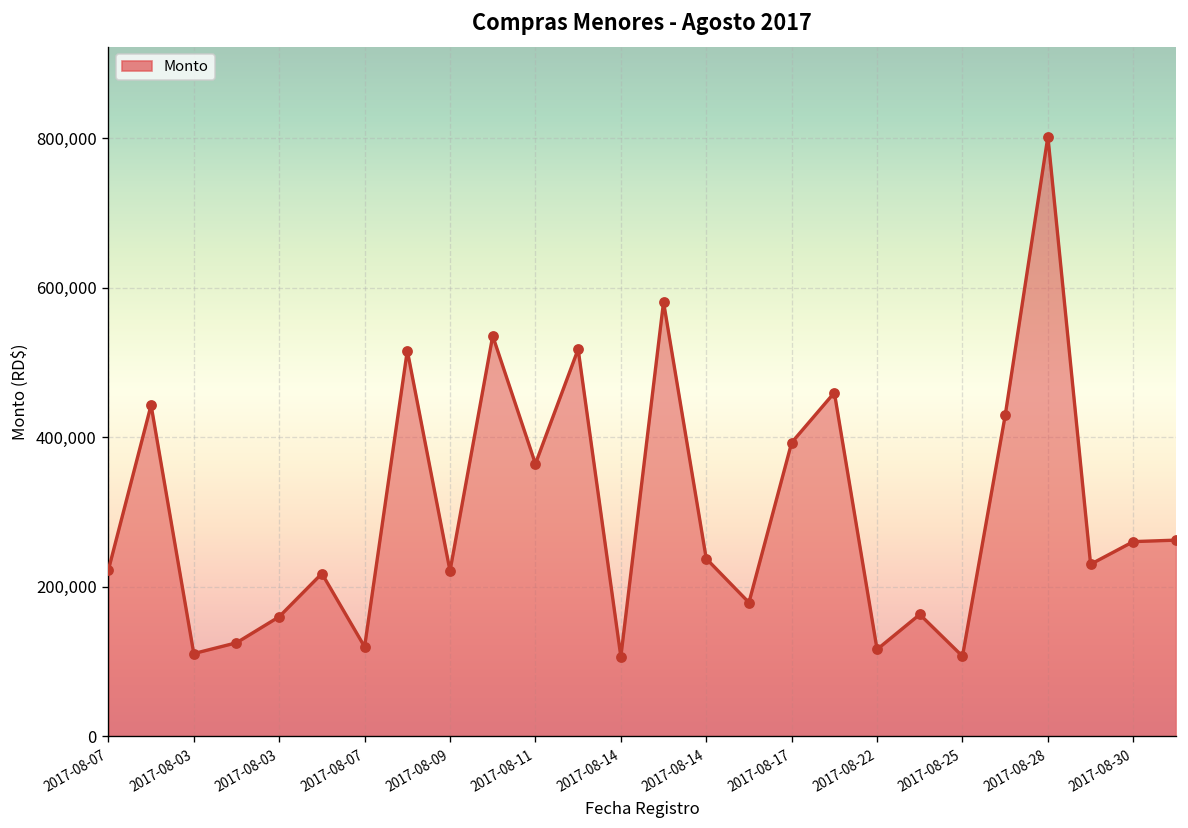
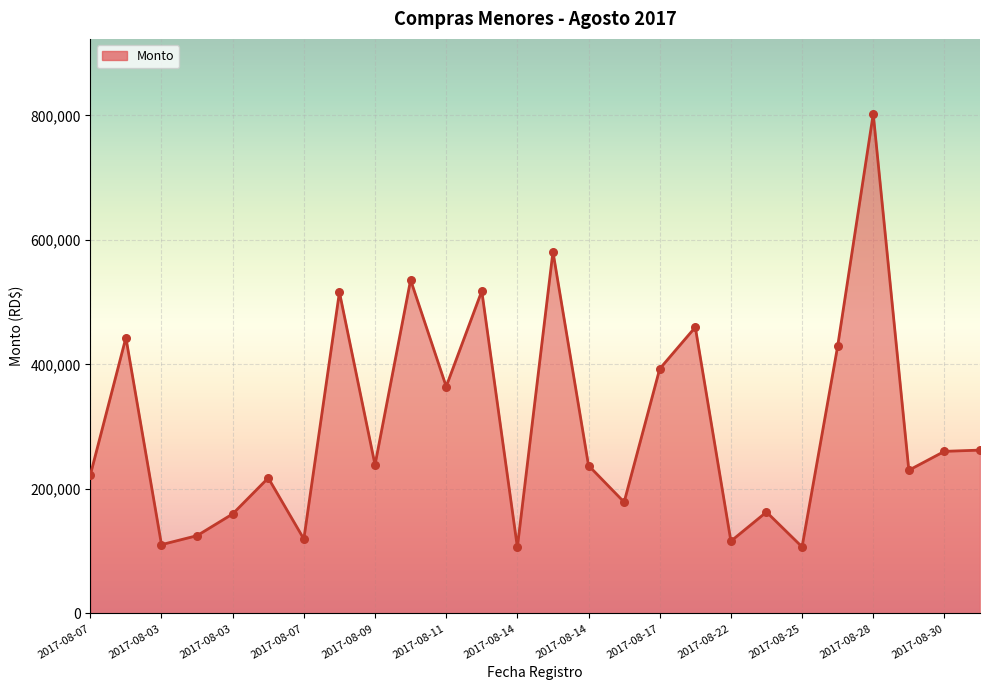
  {
-   "2017-08-09": "220,000",
+   "2017-08-09": "240,000",
    "2017-08-22": "120,000",
    "2017-08-25": "110,000"
  }
